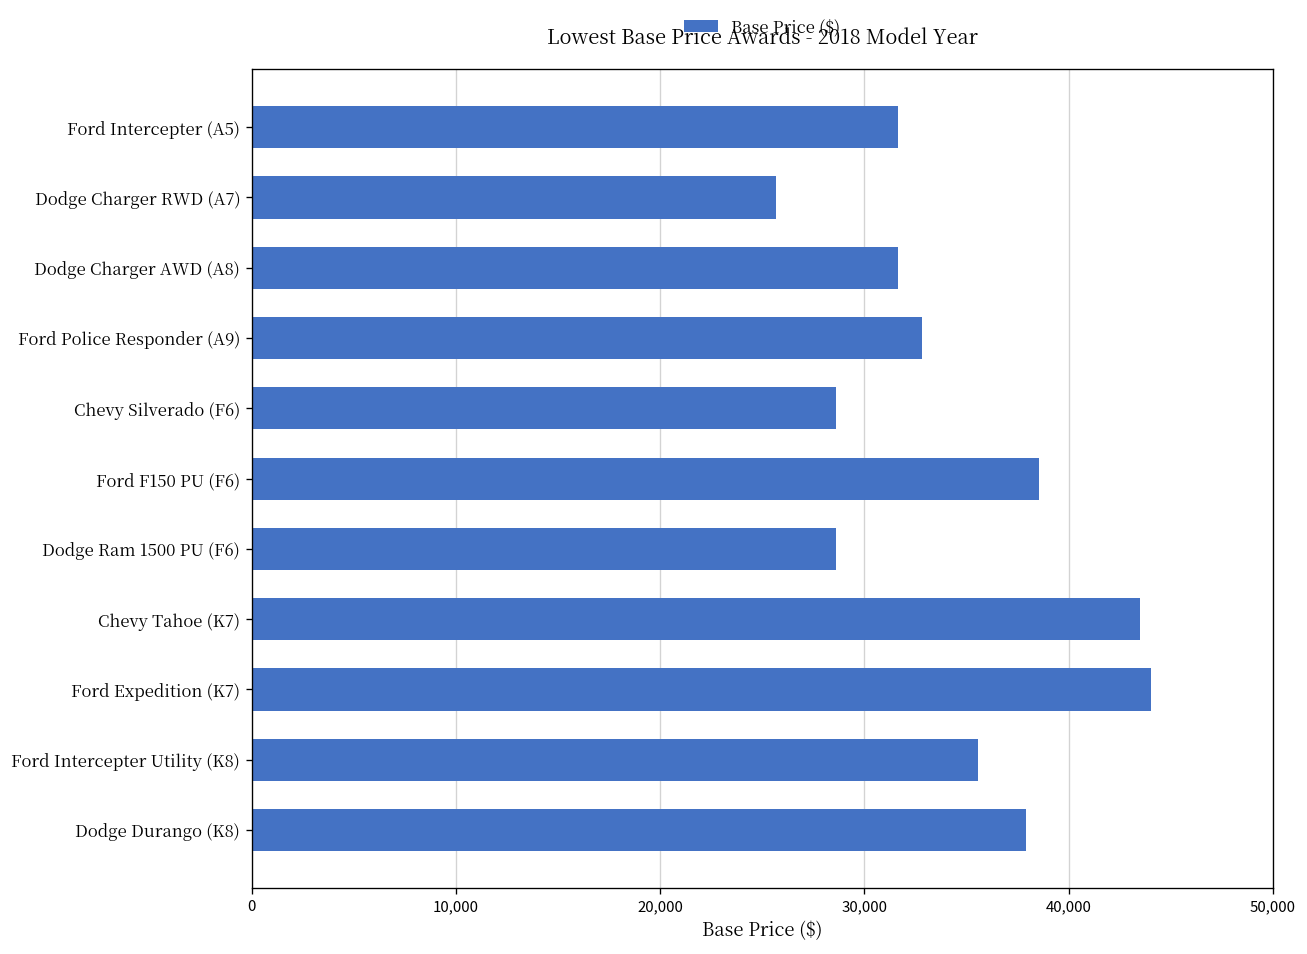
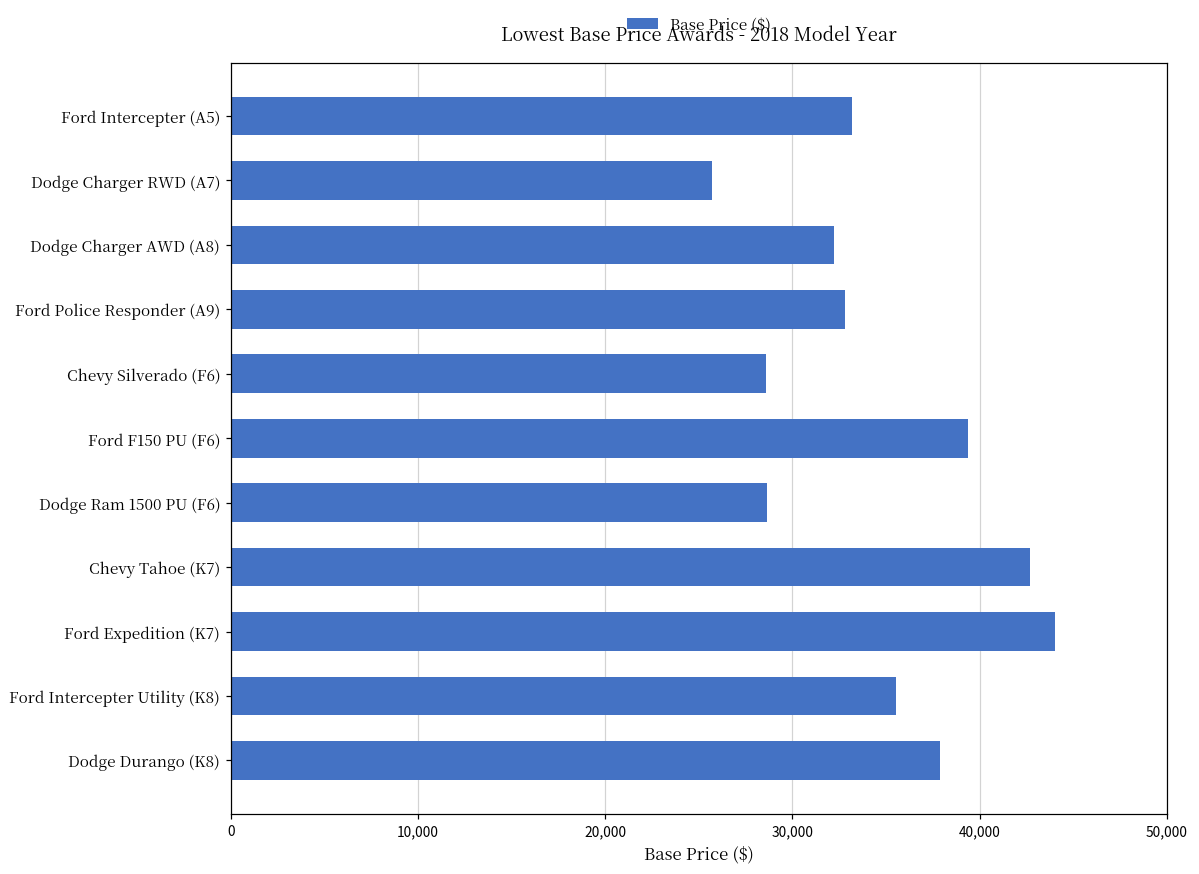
  {
-   "Ford Intercepter (A5)": "31,600",
+   "Ford Intercepter (A5)": "33,200",
    "Dodge Charger RWD (A7)": "25,700",
-   "Dodge Charger AWD (A8)": "31,600",
+   "Dodge Charger AWD (A8)": "32,200",
    "Ford Police Responder (A9)": "32,800",
    "Chevy Silverado (F6)": "28,600",
-   "Ford F150 PU (F6)": "38,600",
+   "Ford F150 PU (F6)": "39,400",
    "Dodge Ram 1500 PU (F6)": "28,600",
-   "Chevy Tahoe (K7)": "43,500",
+   "Chevy Tahoe (K7)": "42,700",
    "Ford Expedition (K7)": "44,000",
    "Ford Intercepter Utility (K8)": "35,600",
    "Dodge Durango (K8)": "37,900"
  }
